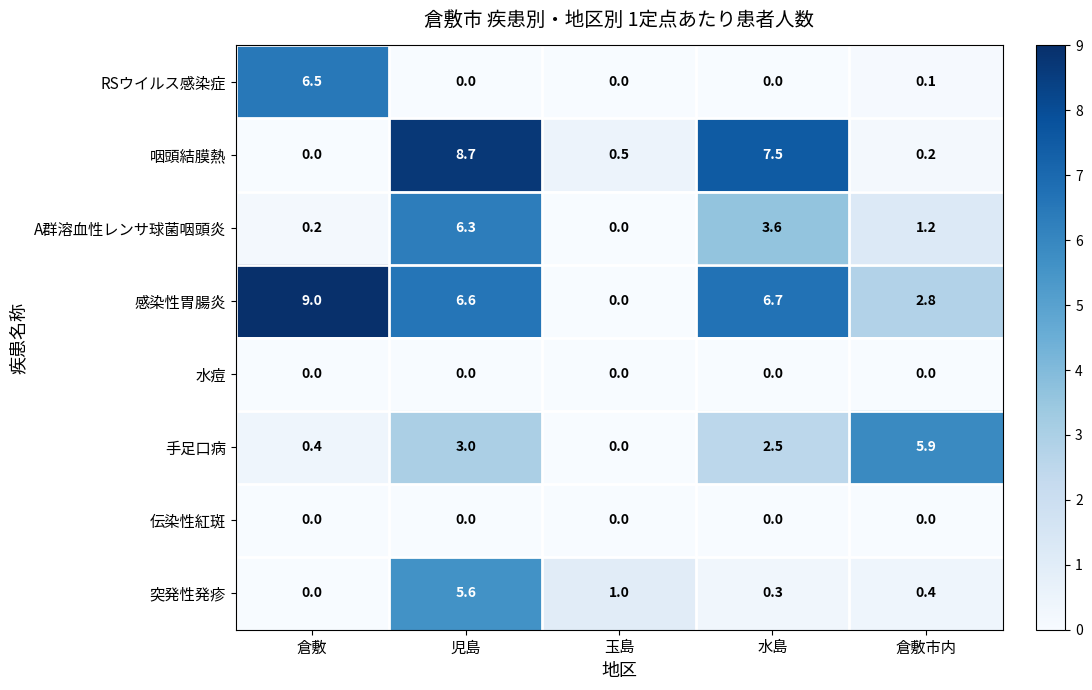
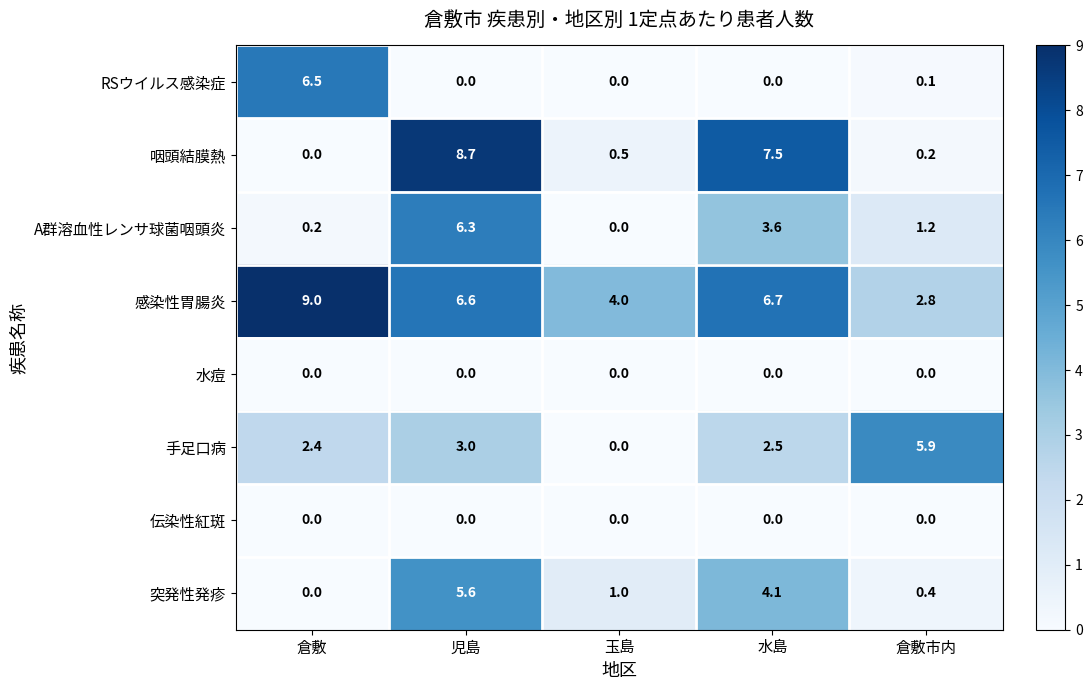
  {
    "RSウイルス感染症": {
      "倉敷": 6.5,
      "児島": 0.0,
      "玉島": 0.0,
      "水島": 0.0,
      "倉敷市内": 0.1
    },
    "咽頭結膜熱": {
      "倉敷": 0.0,
      "児島": 8.7,
      "玉島": 0.5,
      "水島": 7.5,
      "倉敷市内": 0.2
    },
    "A群溶血性レンサ球菌咽頭炎": {
      "倉敷": 0.2,
      "児島": 6.3,
      "玉島": 0.0,
      "水島": 3.6,
      "倉敷市内": 1.2
    },
    "感染性胃腸炎": {
      "倉敷": 9.0,
      "児島": 6.6,
-     "玉島": 0.0,
+     "玉島": 4.0,
      "水島": 6.7,
      "倉敷市内": 2.8
    },
    "水痘": {
      "倉敷": 0.0,
      "児島": 0.0,
      "玉島": 0.0,
      "水島": 0.0,
      "倉敷市内": 0.0
    },
    "手足口病": {
-     "倉敷": 0.4,
+     "倉敷": 2.4,
      "児島": 3.0,
      "玉島": 0.0,
      "水島": 2.5,
      "倉敷市内": 5.9
    },
    "伝染性紅斑": {
      "倉敷": 0.0,
      "児島": 0.0,
      "玉島": 0.0,
      "水島": 0.0,
      "倉敷市内": 0.0
    },
    "突発性発疹": {
      "倉敷": 0.0,
      "児島": 5.6,
      "玉島": 1.0,
-     "水島": 0.3,
+     "水島": 4.1,
      "倉敷市内": 0.4
    }
  }
